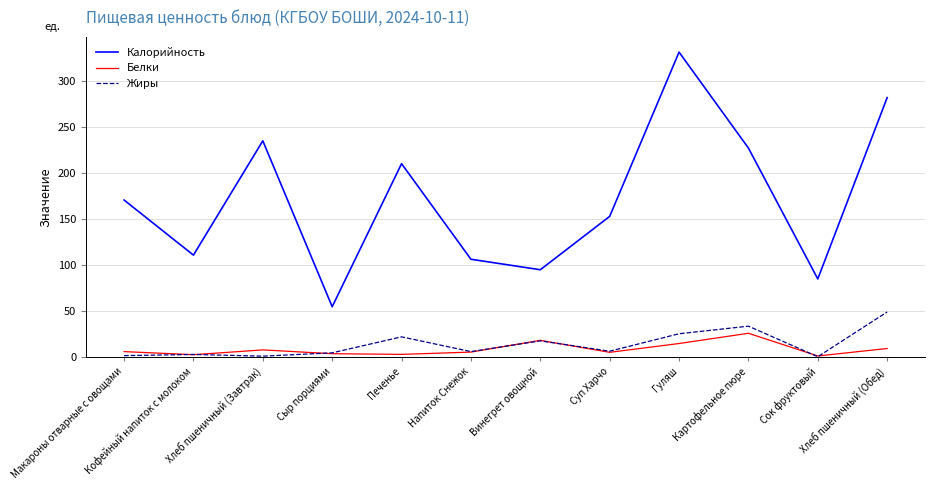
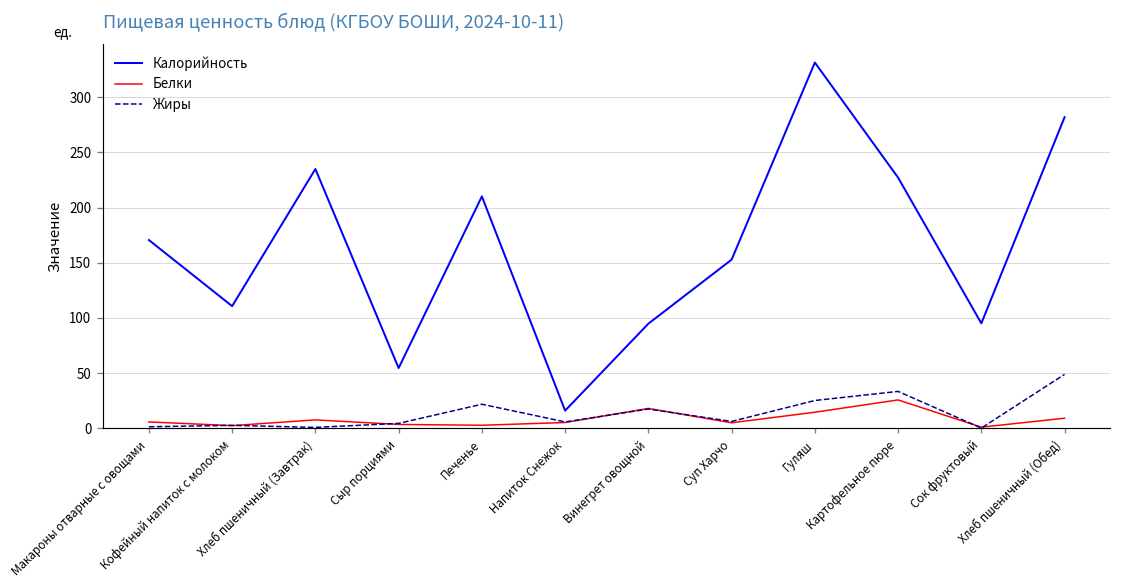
  {
    "Калорийность": {
      "Макароны отварные с овощами": 170,
      "Кофейный напиток с молоком": 110,
      "Хлеб пшеничный (Завтрак)": 240,
      "Сыр порциями": 50,
      "Печенье": 210,
-     "Напиток Снежок": 110,
+     "Напиток Снежок": 20,
      "Винегрет овощной": 90,
      "Суп Харчо": 150,
      "Гуляш": 330,
      "Картофельное пюре": 230,
-     "Сок фруктовый": 80,
+     "Сок фруктовый": 100,
      "Хлеб пшеничный (Обед)": 280
    },
    "Белки": {
      "Макароны отварные с овощами": 10,
      "Хлеб пшеничный (Завтрак)": 10,
      "Печенье": 0,
      "Гуляш": 10,
      "Картофельное пюре": 30,
      "Хлеб пшеничный (Обед)": 10
    },
    "Жиры": {
      "Макароны отварные с овощами": 0,
      "Хлеб пшеничный (Завтрак)": 0,
      "Печенье": 20,
      "Гуляш": 30,
      "Картофельное пюре": 30,
      "Хлеб пшеничный (Обед)": 50
    }
  }
